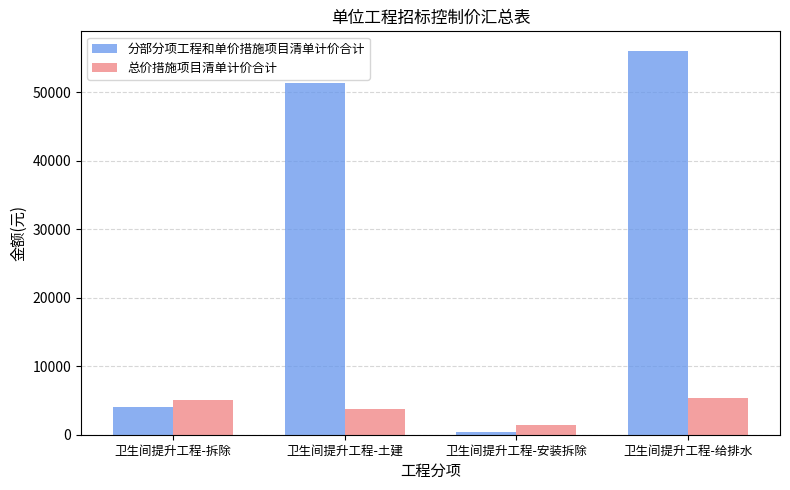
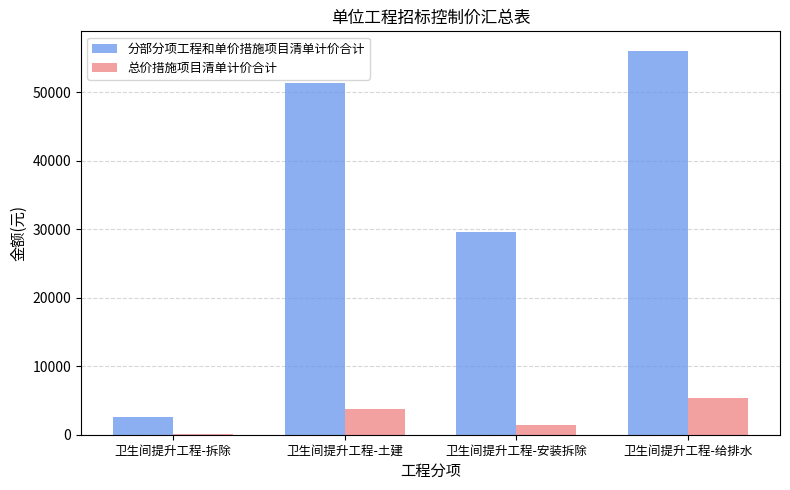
  {
    "分部分项工程和单价措施项目清单计价合计": {
-     "卫生间提升工程-拆除": 4000,
+     "卫生间提升工程-拆除": 3000,
      "卫生间提升工程-土建": 51000,
-     "卫生间提升工程-安装拆除": 0,
+     "卫生间提升工程-安装拆除": 30000,
      "卫生间提升工程-给排水": 56000
    },
    "总价措施项目清单计价合计": {
-     "卫生间提升工程-拆除": 5000,
+     "卫生间提升工程-拆除": 0,
      "卫生间提升工程-土建": 4000,
      "卫生间提升工程-安装拆除": 1000,
      "卫生间提升工程-给排水": 5000
    }
  }
